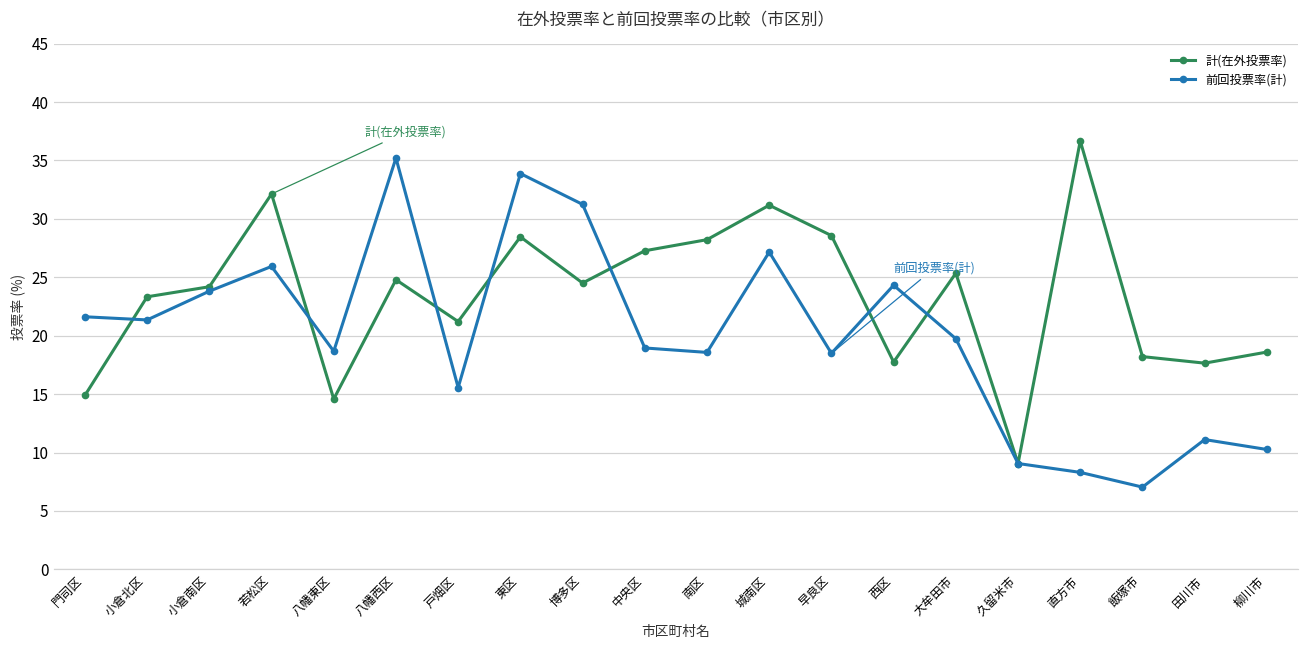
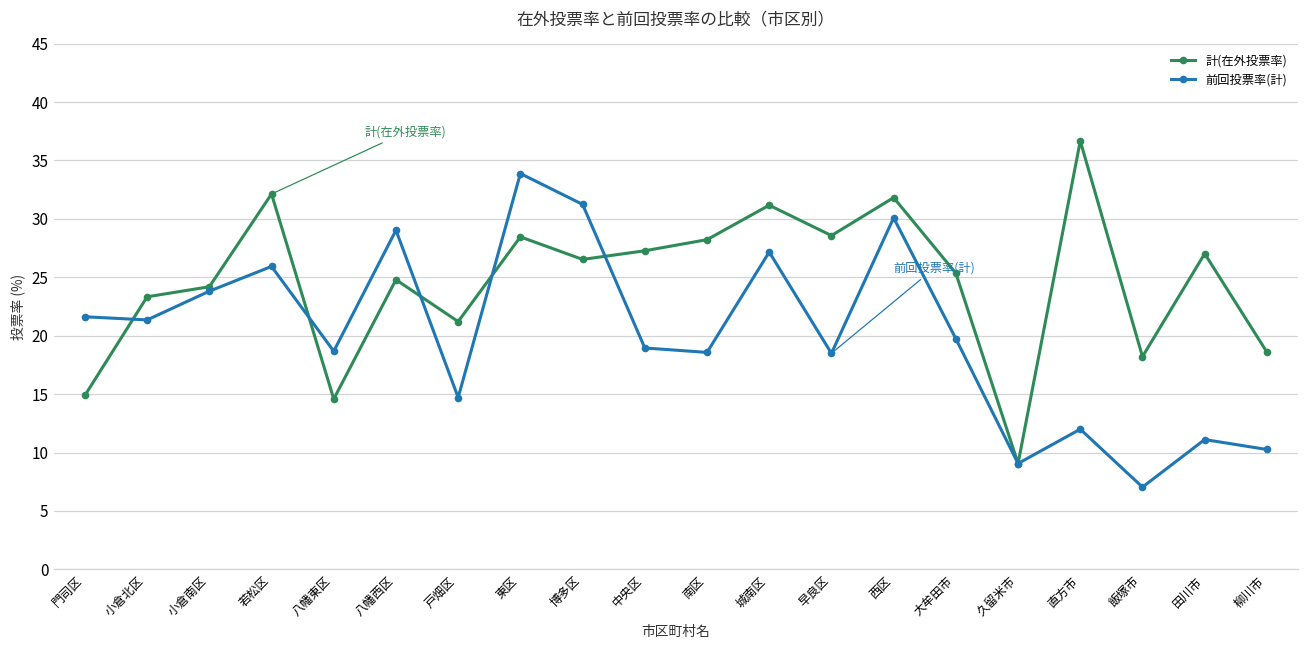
  {
    "計(在外投票率)": {
      "門司区": 14.9,
      "小倉北区": 23.3,
      "小倉南区": 24.2,
      "若松区": 32.1,
      "八幡東区": 14.6,
      "八幡西区": 24.8,
      "戸畑区": 21.2,
      "東区": 28.5,
-     "博多区": 24.5,
+     "博多区": 26.5,
      "中央区": 27.3,
      "南区": 28.2,
      "城南区": 31.2,
      "早良区": 28.6,
-     "西区": 17.8,
+     "西区": 31.8,
      "大牟田市": 25.4,
      "直方市": 36.7,
      "飯塚市": 18.2,
-     "田川市": 17.7,
+     "田川市": 27.0,
      "柳川市": 18.6
    },
    "前回投票率(計)": {
      "門司区": 21.6,
      "小倉北区": 21.4,
      "小倉南区": 23.8,
      "若松区": 25.9,
      "八幡東区": 18.7,
-     "八幡西区": 35.2,
-     "戸畑区": 15.6,
+     "八幡西区": 29.0,
+     "戸畑区": 14.7,
      "東区": 33.9,
      "博多区": 31.2,
      "中央区": 19.0,
      "南区": 18.6,
      "城南区": 27.2,
      "早良区": 18.5,
-     "西区": 24.3,
+     "西区": 30.1,
      "大牟田市": 19.7,
-     "直方市": 8.3,
+     "直方市": 12.0,
      "飯塚市": 7.0,
      "田川市": 11.1,
      "柳川市": 10.3
    }
  }
